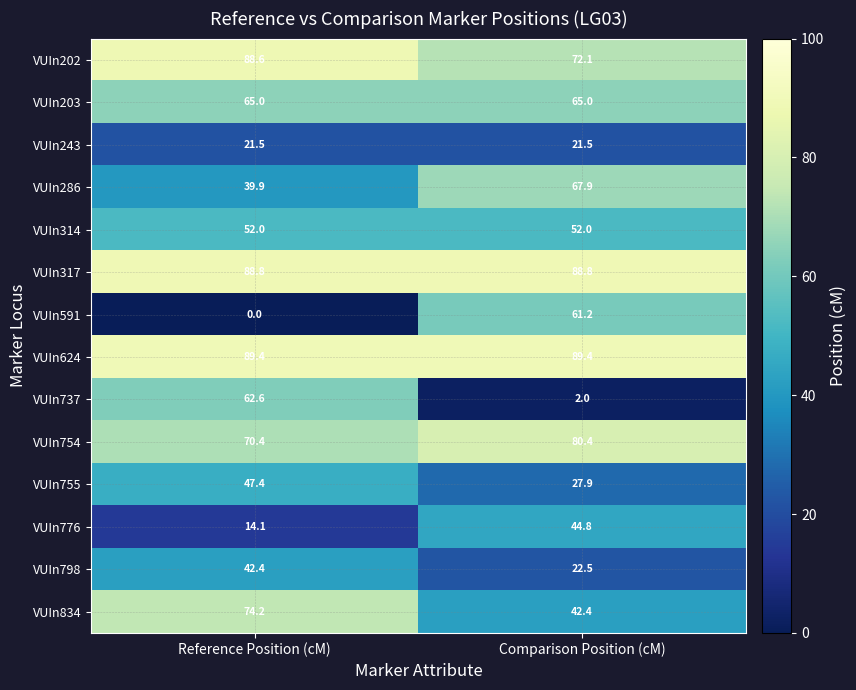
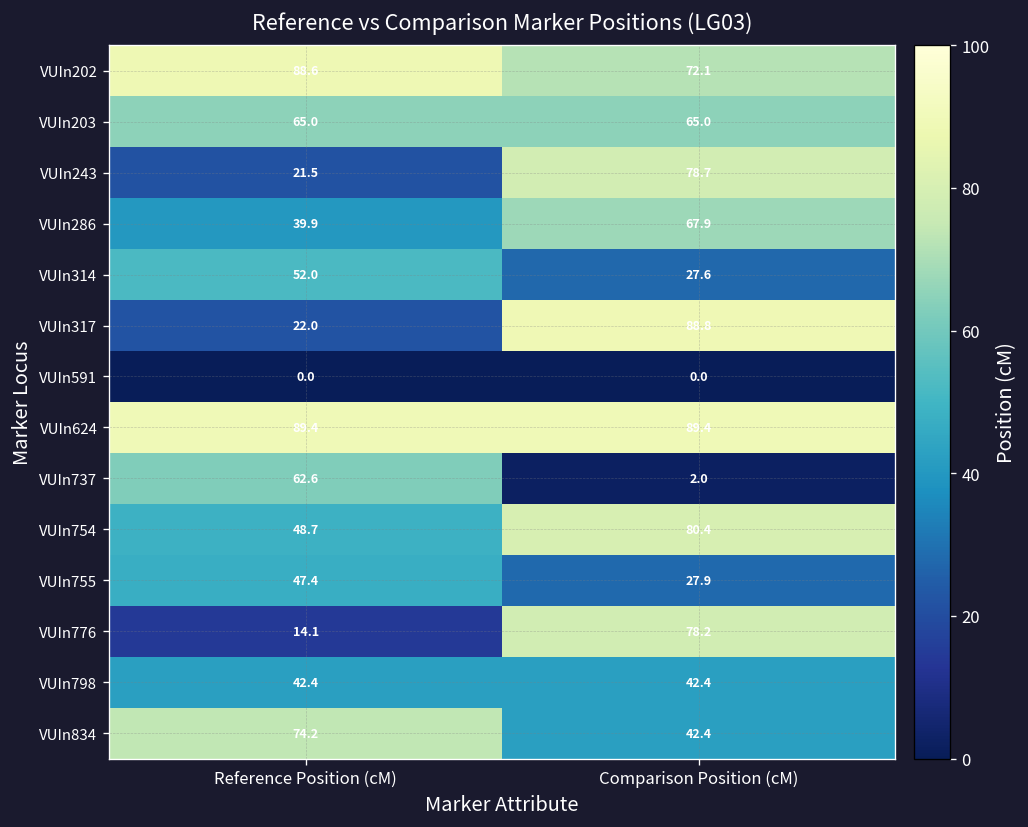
  {
    "VUIn202": {
      "Reference Position (cM)": 88.6,
      "Comparison Position (cM)": 72.1
    },
    "VUIn203": {
      "Reference Position (cM)": 65.0,
      "Comparison Position (cM)": 65.0
    },
    "VUIn243": {
      "Reference Position (cM)": 21.5,
-     "Comparison Position (cM)": 21.5
+     "Comparison Position (cM)": 78.7
    },
    "VUIn286": {
      "Reference Position (cM)": 39.9,
      "Comparison Position (cM)": 67.9
    },
    "VUIn314": {
      "Reference Position (cM)": 52.0,
-     "Comparison Position (cM)": 52.0
+     "Comparison Position (cM)": 27.6
    },
    "VUIn317": {
-     "Reference Position (cM)": 88.8,
+     "Reference Position (cM)": 22.0,
      "Comparison Position (cM)": 88.8
    },
    "VUIn591": {
      "Reference Position (cM)": 0.0,
-     "Comparison Position (cM)": 61.2
+     "Comparison Position (cM)": 0.0
    },
    "VUIn624": {
      "Reference Position (cM)": 89.4,
      "Comparison Position (cM)": 89.4
    },
    "VUIn737": {
      "Reference Position (cM)": 62.6,
      "Comparison Position (cM)": 2.0
    },
    "VUIn754": {
-     "Reference Position (cM)": 70.4,
+     "Reference Position (cM)": 48.7,
      "Comparison Position (cM)": 80.4
    },
    "VUIn755": {
      "Reference Position (cM)": 47.4,
      "Comparison Position (cM)": 27.9
    },
    "VUIn776": {
      "Reference Position (cM)": 14.1,
-     "Comparison Position (cM)": 44.8
+     "Comparison Position (cM)": 78.2
    },
    "VUIn798": {
      "Reference Position (cM)": 42.4,
-     "Comparison Position (cM)": 22.5
+     "Comparison Position (cM)": 42.4
    },
    "VUIn834": {
      "Reference Position (cM)": 74.2,
      "Comparison Position (cM)": 42.4
    }
  }
